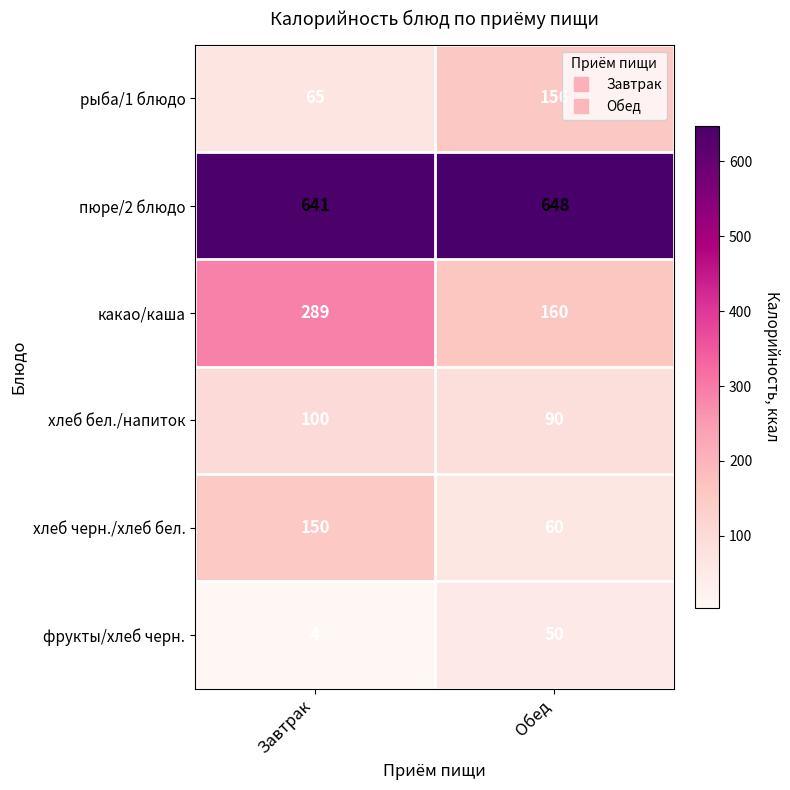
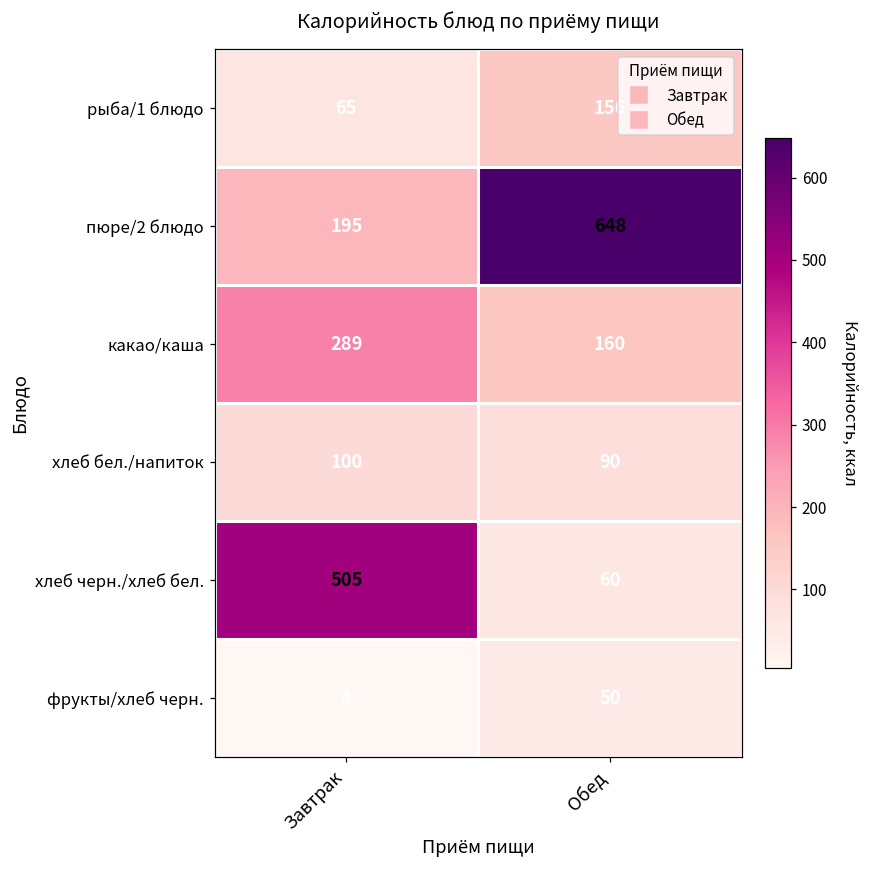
  {
    "пюре/2 блюдо": {
-     "Завтрак": 641,
+     "Завтрак": 195,
      "Обед": 648
    },
    "какао/каша": {
      "Завтрак": 289,
      "Обед": 160
    },
    "хлеб черн./хлеб бел.": {
-     "Завтрак": 150
+     "Завтрак": 505
    }
  }
